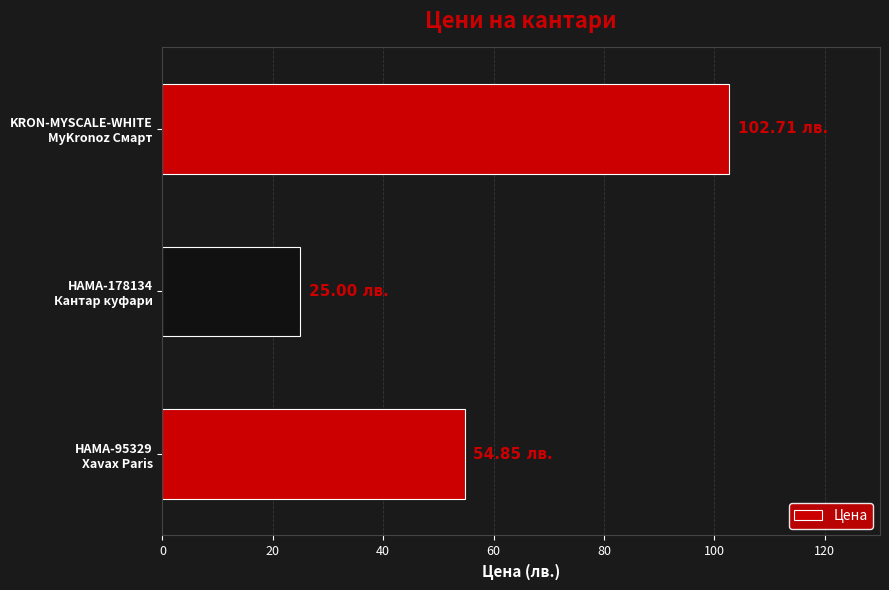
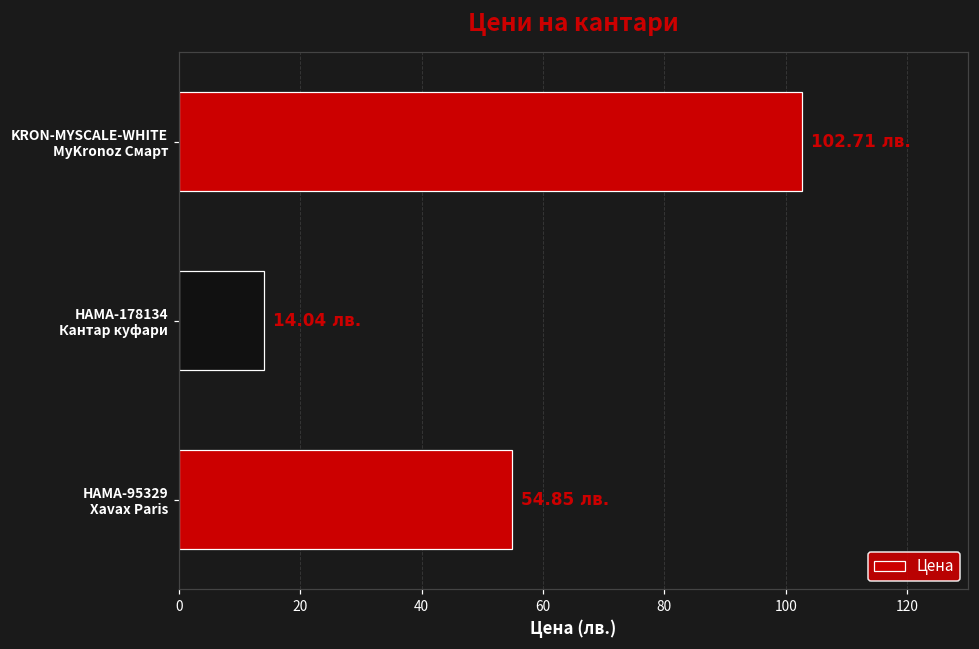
  {
    "KRON-MYSCALE-WHITE MyKronoz Смарт": 102.71,
-   "HAMA-178134 Кантар куфари": 25.00,
+   "HAMA-178134 Кантар куфари": 14.04,
    "HAMA-95329 Xavax Paris": 54.85
  }
